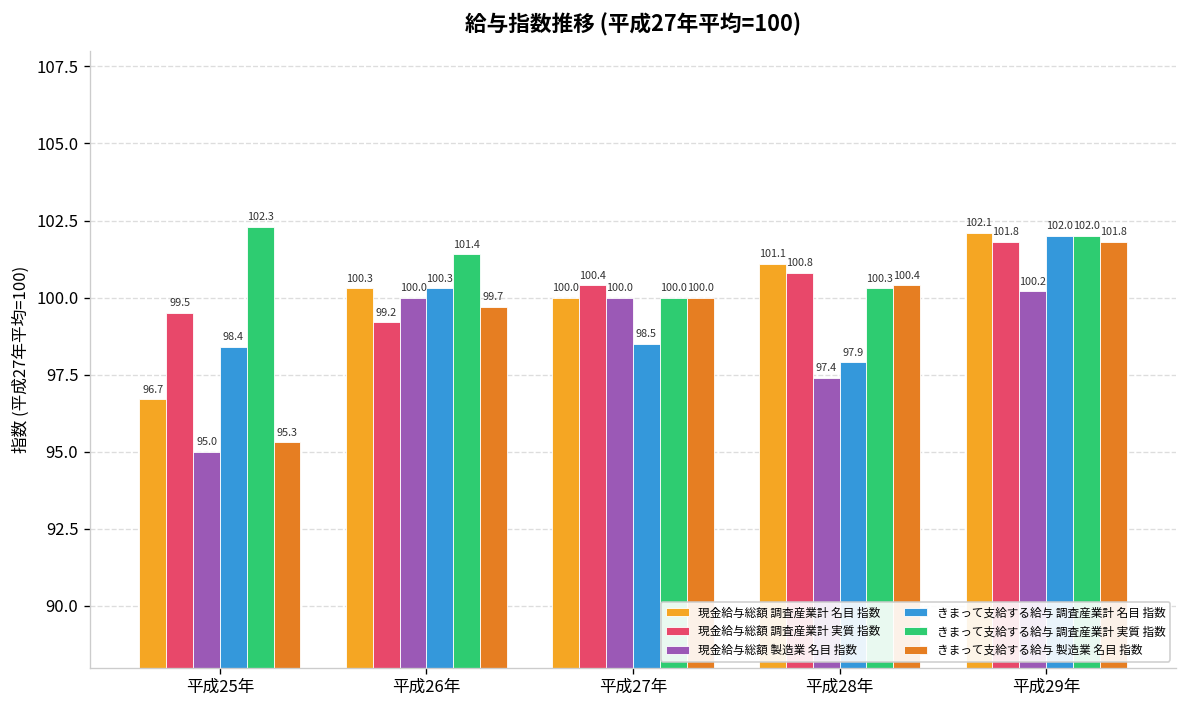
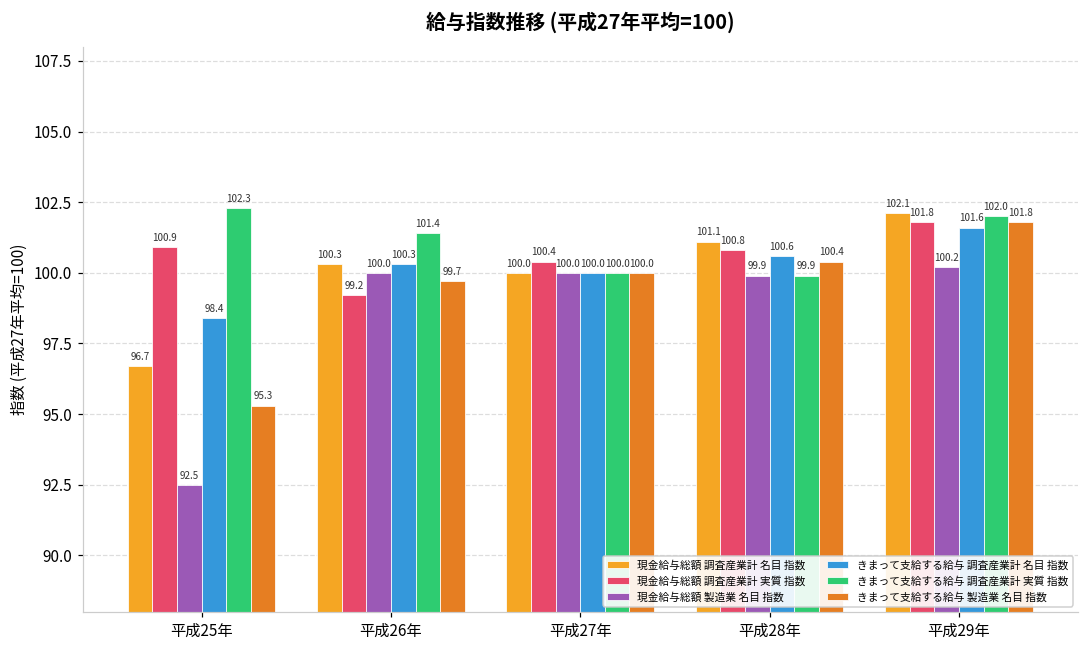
  {
    "現金給与総額 調査産業計 実質 指数": {
-     "平成25年": 99.5,
+     "平成25年": 100.9,
      "平成26年": 99.2,
      "平成27年": 100.4,
      "平成28年": 100.8,
      "平成29年": 101.8
    },
    "現金給与総額 製造業 名目 指数": {
-     "平成25年": 95.0,
+     "平成25年": 92.5,
      "平成26年": 100.0,
      "平成27年": 100.0,
-     "平成28年": 97.4,
+     "平成28年": 99.9,
      "平成29年": 100.2
    },
    "きまって支給する給与 調査産業計 名目 指数": {
      "平成25年": 98.4,
      "平成26年": 100.3,
-     "平成27年": 98.5,
-     "平成28年": 97.9,
-     "平成29年": 102.0
+     "平成27年": 100.0,
+     "平成28年": 100.6,
+     "平成29年": 101.6
    },
    "きまって支給する給与 調査産業計 実質 指数": {
      "平成25年": 102.3,
      "平成26年": 101.4,
      "平成27年": 100.0,
-     "平成28年": 100.3,
+     "平成28年": 99.9,
      "平成29年": 102.0
    }
  }
